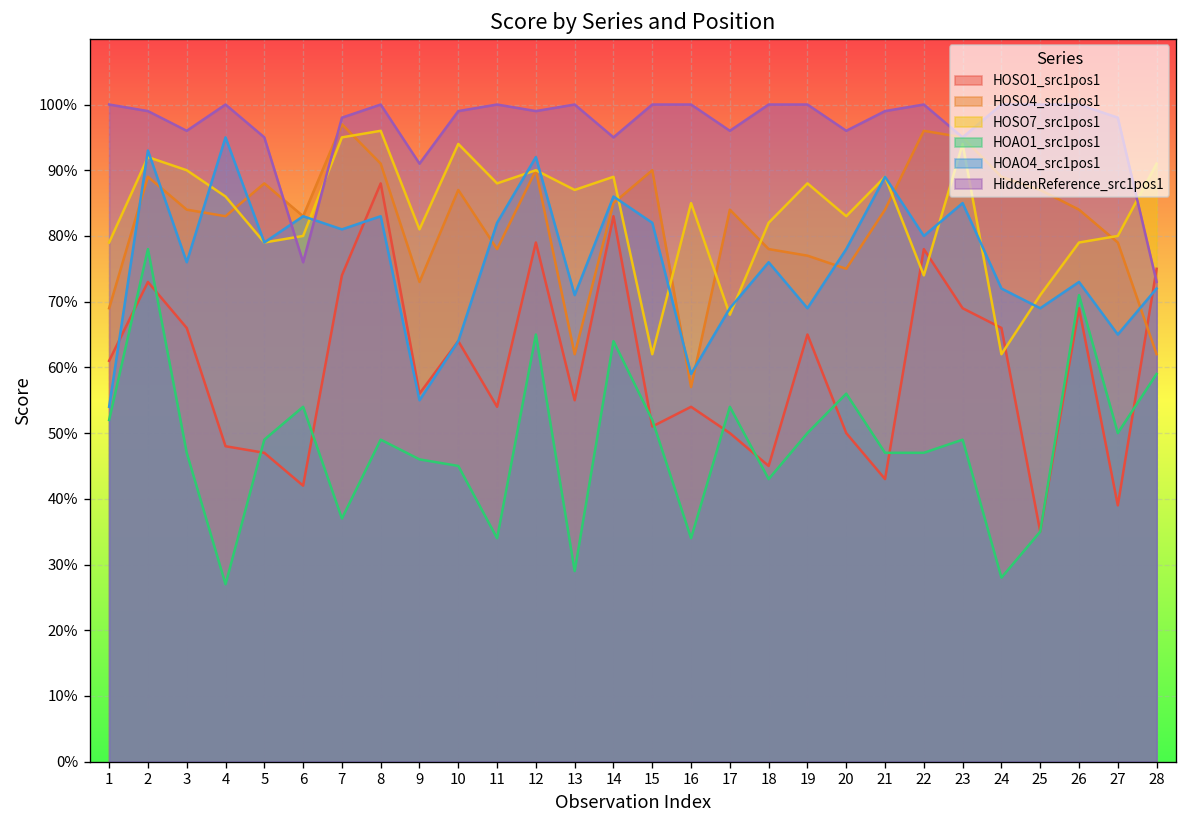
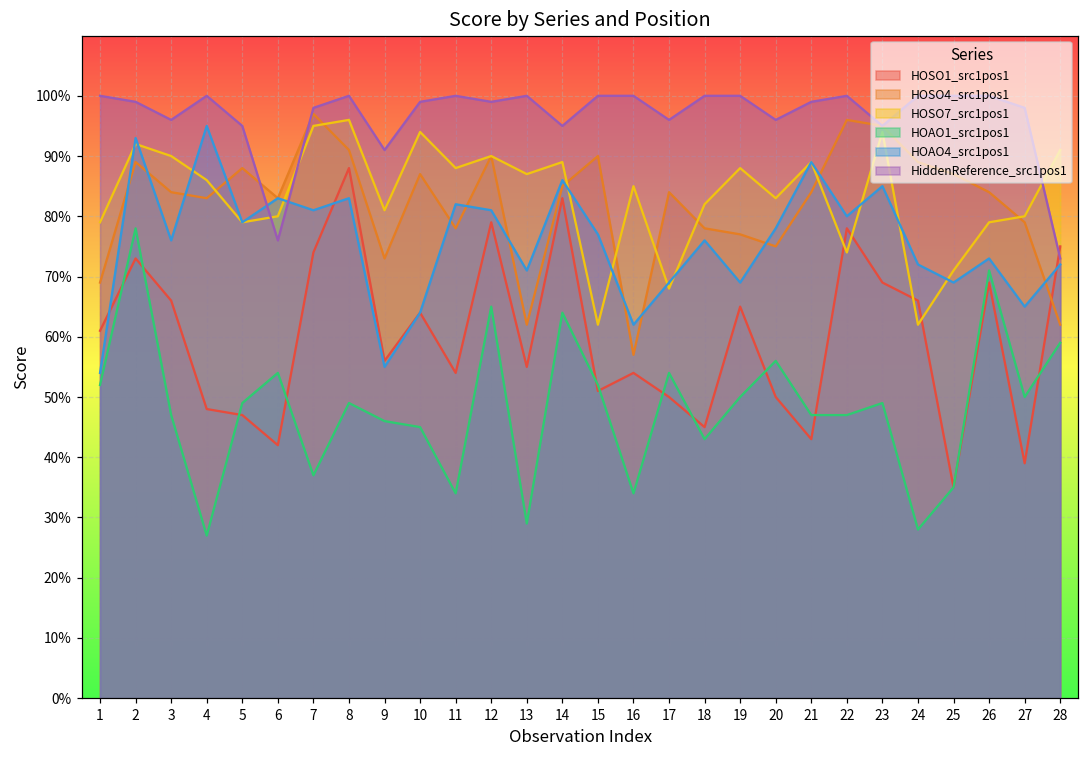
  {
    "HOAO1_src1pos1": {
      "1": "52%",
      "2": "78%",
      "3": "47%",
      "4": "27%",
      "5": "49%",
      "6": "54%",
      "7": "37%",
      "8": "49%",
      "9": "46%",
      "10": "45%",
      "11": "34%",
      "12": "65%",
      "13": "29%",
      "14": "64%",
      "15": "52%",
      "16": "34%",
      "17": "54%",
      "18": "43%",
      "19": "50%",
      "20": "56%",
      "21": "47%",
      "22": "47%",
      "23": "49%",
      "24": "28%",
      "26": "71%",
      "27": "50%",
      "28": "59%"
    },
    "HOAO4_src1pos1": {
      "1": "54%",
      "2": "93%",
      "3": "76%",
      "4": "95%",
      "7": "81%",
      "8": "83%",
      "9": "55%",
      "11": "82%",
-     "12": "92%",
+     "12": "81%",
      "13": "71%",
      "14": "86%",
-     "15": "82%",
-     "16": "59%",
+     "15": "77%",
+     "16": "62%",
      "17": "69%",
      "18": "76%",
      "19": "69%",
      "20": "78%",
      "22": "80%",
      "23": "85%",
      "24": "72%",
      "25": "69%",
      "26": "73%",
      "27": "65%",
      "28": "72%"
    },
    "HiddenReference_src1pos1": {
      "1": "100%",
      "2": "99%",
      "3": "96%",
      "4": "100%",
      "5": "95%",
      "6": "76%",
      "7": "98%",
      "8": "100%",
      "9": "91%",
      "10": "99%",
      "11": "100%",
      "12": "99%",
      "13": "100%",
      "14": "95%",
      "15": "100%",
      "16": "100%",
      "17": "96%",
      "18": "100%",
      "19": "100%",
      "20": "96%",
      "21": "99%",
      "22": "100%",
      "28": "73%"
    }
  }
